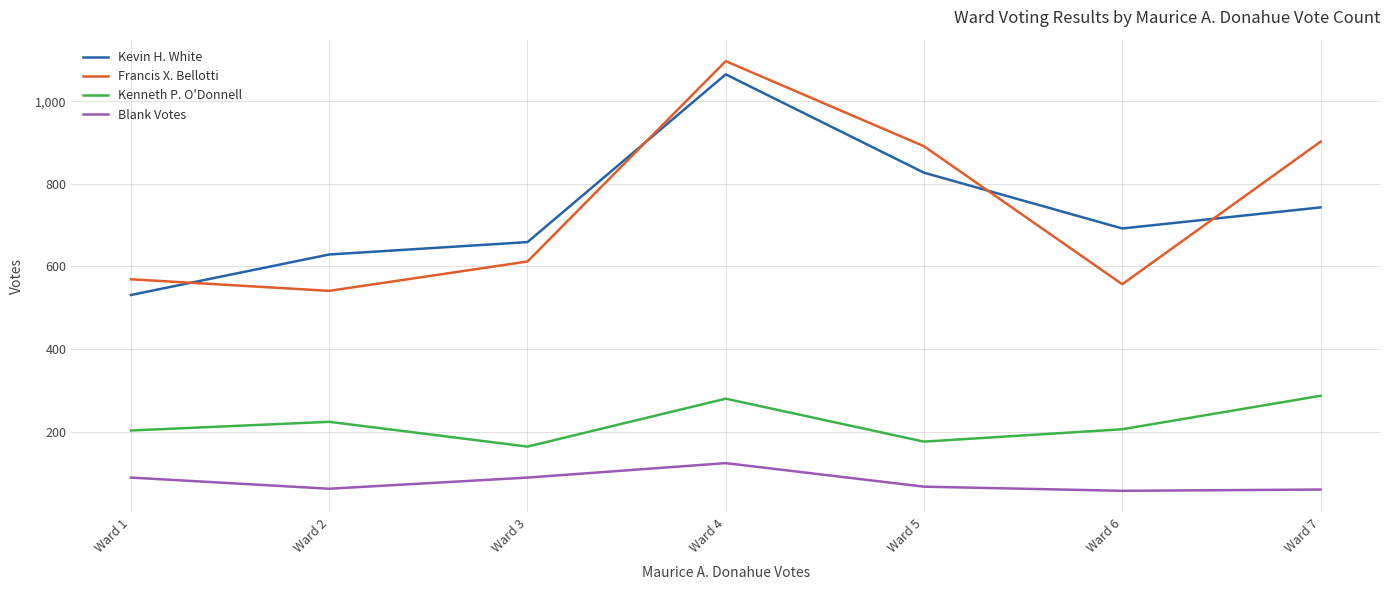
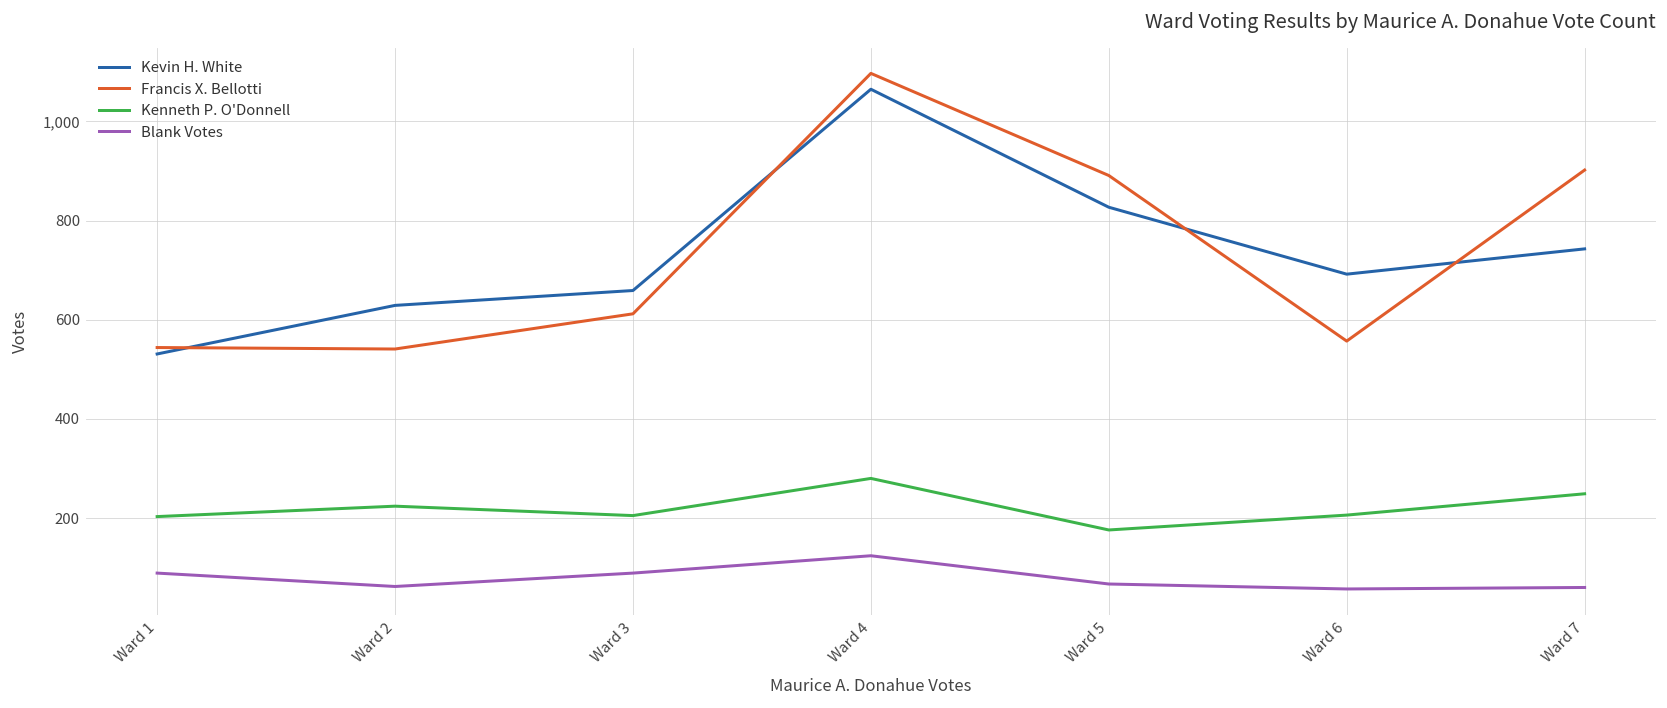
  {
    "Kevin H. White": {
      "Ward 1": "530",
      "Ward 2": "630",
      "Ward 3": "660",
      "Ward 4": "1,070",
      "Ward 5": "830",
      "Ward 6": "690",
      "Ward 7": "740"
    },
    "Francis X. Bellotti": {
-     "Ward 1": "570",
+     "Ward 1": "540",
      "Ward 2": "540",
      "Ward 3": "610",
      "Ward 4": "1,100",
      "Ward 5": "890",
      "Ward 6": "560",
      "Ward 7": "900"
    },
    "Kenneth P. O'Donnell": {
      "Ward 1": "200",
      "Ward 2": "220",
-     "Ward 3": "160",
+     "Ward 3": "210",
      "Ward 4": "280",
      "Ward 5": "180",
      "Ward 6": "210",
-     "Ward 7": "290"
+     "Ward 7": "250"
    },
    "Blank Votes": {
      "Ward 1": "90",
      "Ward 2": "60",
      "Ward 3": "90",
      "Ward 4": "120",
      "Ward 5": "70",
      "Ward 6": "60",
      "Ward 7": "60"
    }
  }
